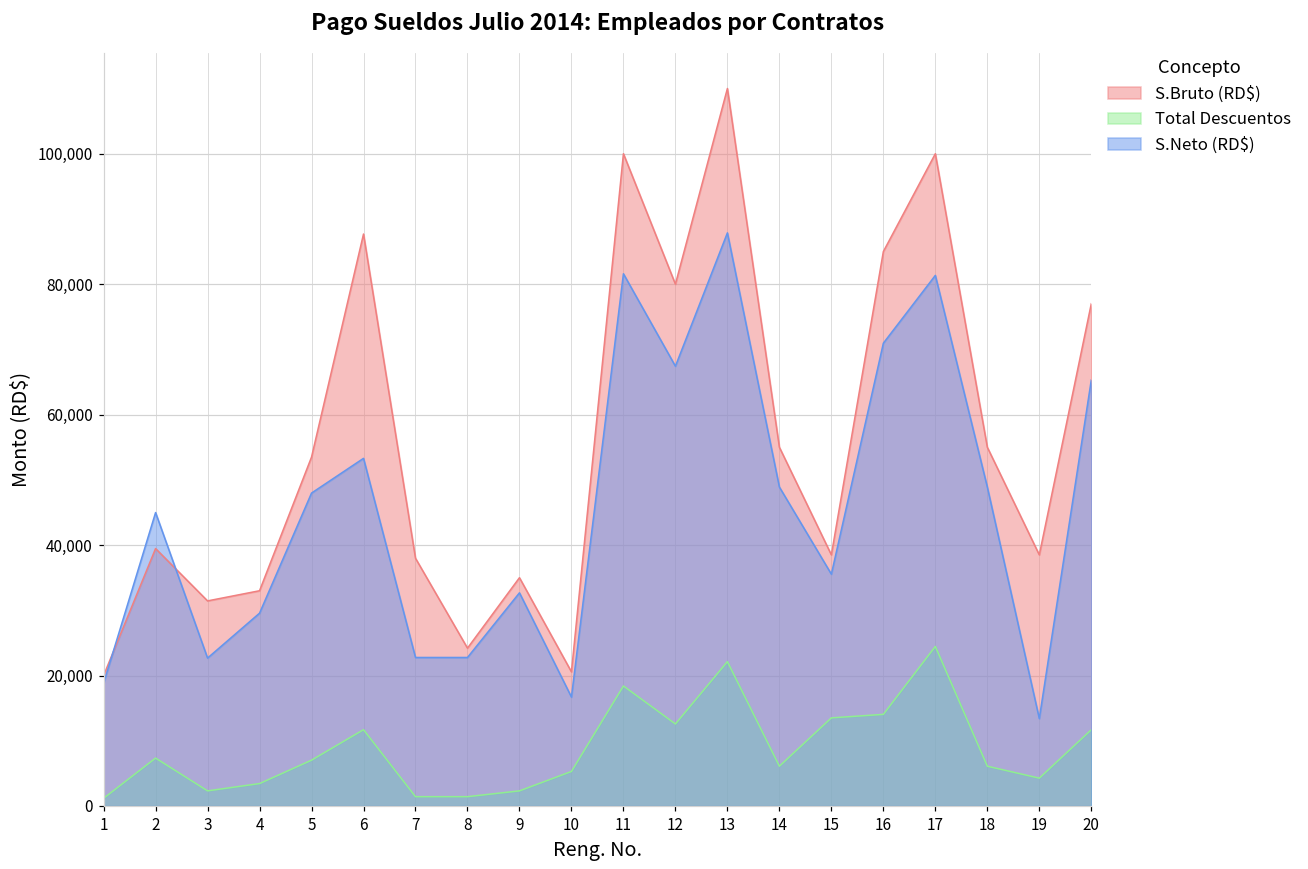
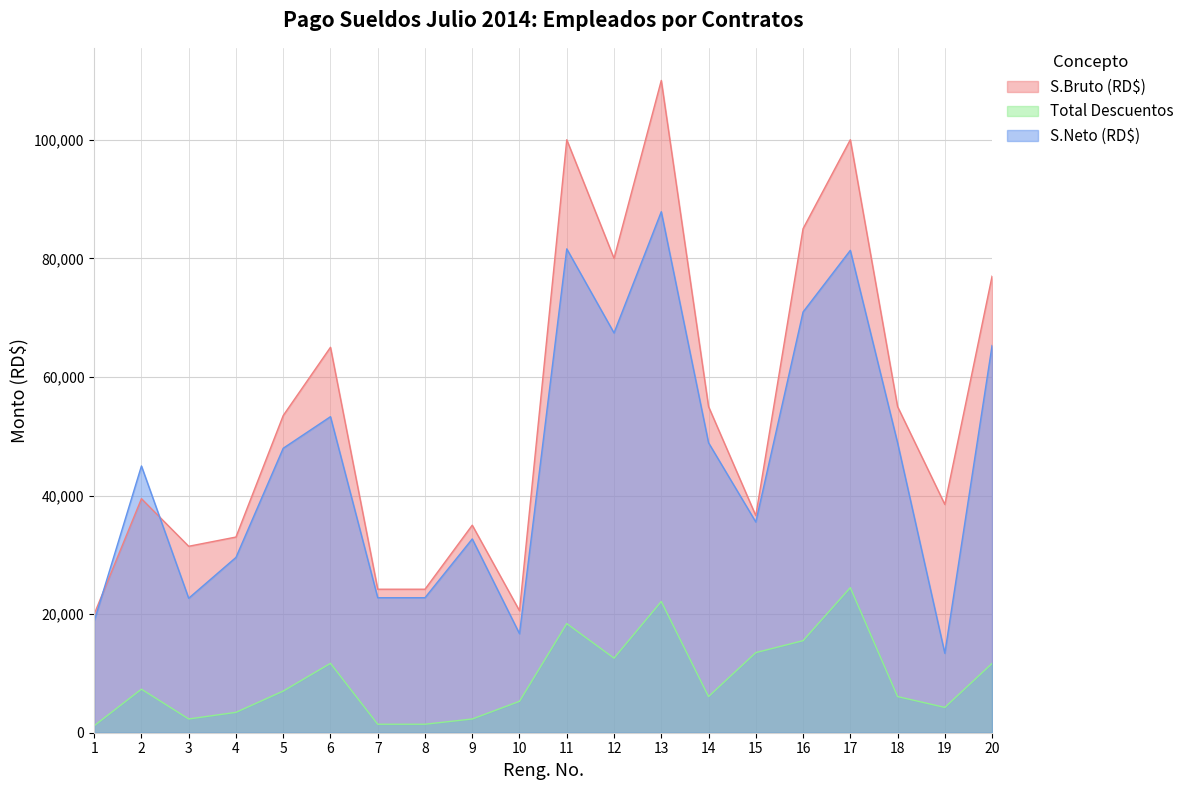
  {
    "S.Bruto (RD$)": {
      "1": "20,000",
      "2": "39,000",
      "3": "31,000",
      "4": "33,000",
      "5": "53,000",
-     "6": "88,000",
-     "7": "38,000",
+     "6": "65,000",
+     "7": "24,000",
      "8": "24,000",
      "9": "35,000",
      "10": "21,000",
      "11": "100,000",
      "12": "80,000",
      "13": "110,000",
      "14": "55,000",
-     "15": "39,000",
+     "15": "37,000",
      "16": "85,000",
      "17": "100,000",
      "18": "55,000",
      "19": "39,000",
      "20": "77,000"
    },
    "Total Descuentos": {
      "1": "1,000",
      "2": "7,000",
      "3": "2,000",
      "4": "3,000",
      "5": "7,000",
      "6": "12,000",
      "7": "1,000",
      "8": "1,000",
      "9": "2,000",
      "10": "5,000",
      "11": "18,000",
      "12": "13,000",
      "13": "22,000",
      "14": "6,000",
      "15": "14,000",
-     "16": "14,000",
+     "16": "16,000",
      "17": "24,000",
      "18": "6,000",
      "19": "4,000",
      "20": "12,000"
    },
    "S.Neto (RD$)": {
      "1": "19,000",
      "2": "45,000",
      "3": "23,000",
      "4": "30,000",
      "5": "48,000",
      "6": "53,000",
      "7": "23,000",
      "8": "23,000",
      "9": "33,000",
      "10": "17,000",
      "11": "82,000",
      "12": "67,000",
      "13": "88,000",
      "14": "49,000",
      "15": "36,000",
      "16": "71,000",
      "17": "81,000",
      "18": "49,000",
      "19": "13,000",
      "20": "65,000"
    }
  }
